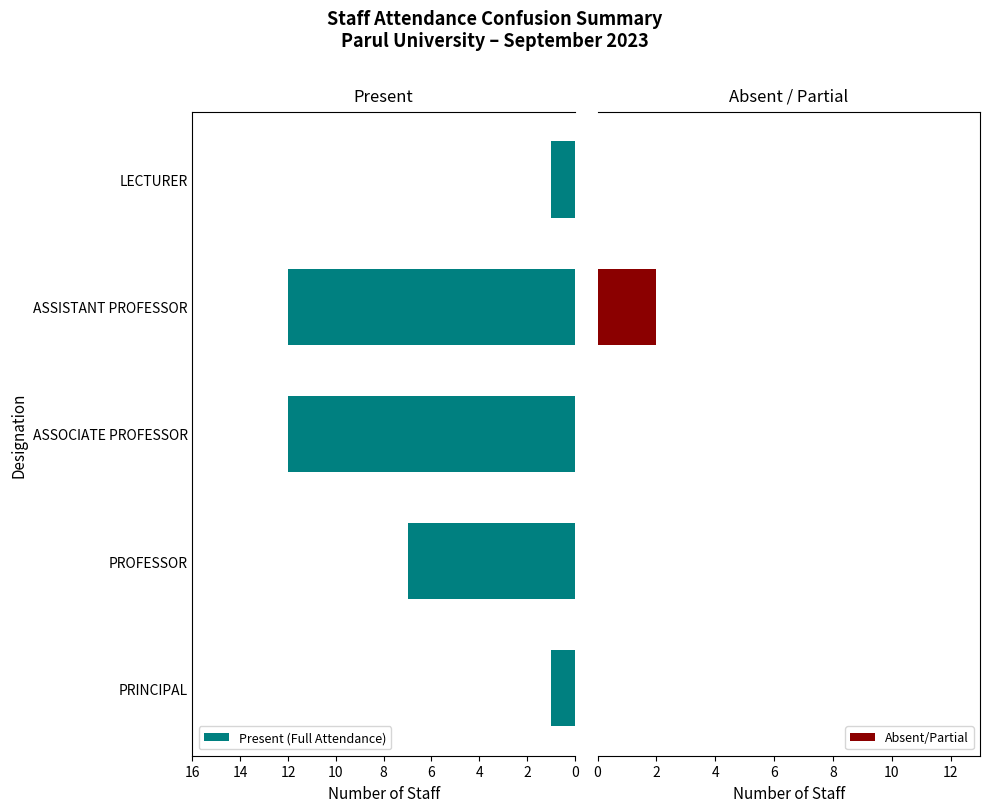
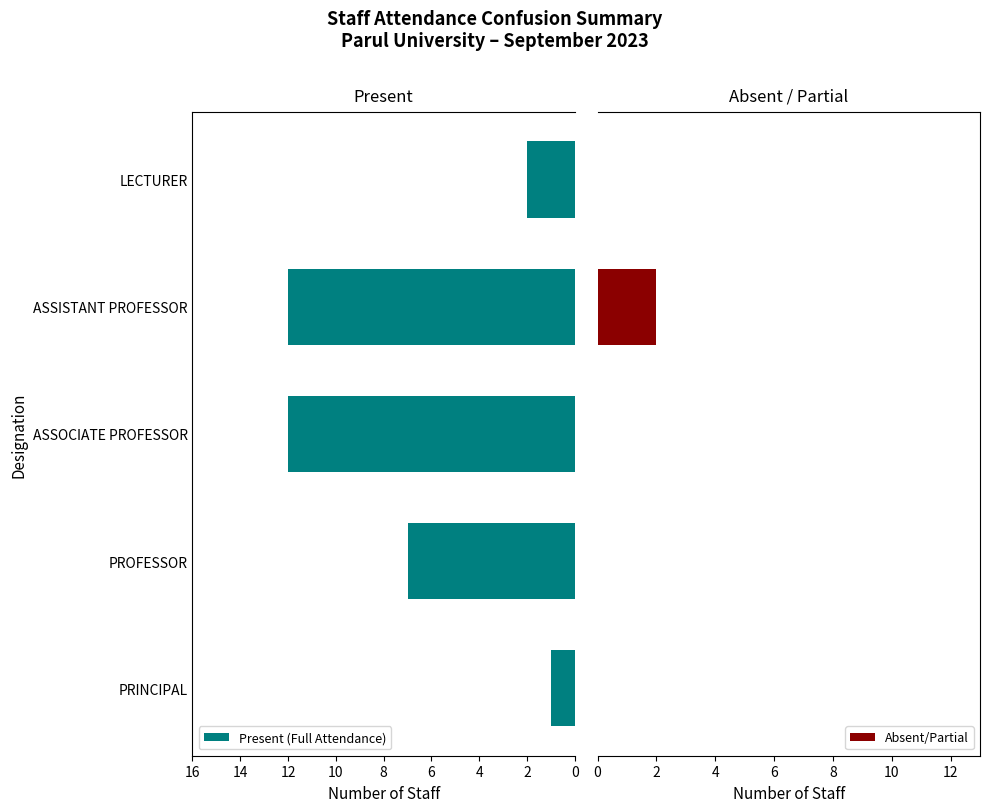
  {
    "Present": {
-     "LECTURER": 1,
+     "LECTURER": 2,
      "ASSISTANT PROFESSOR": 12,
      "ASSOCIATE PROFESSOR": 12,
      "PROFESSOR": 7,
      "PRINCIPAL": 1
    }
  }
